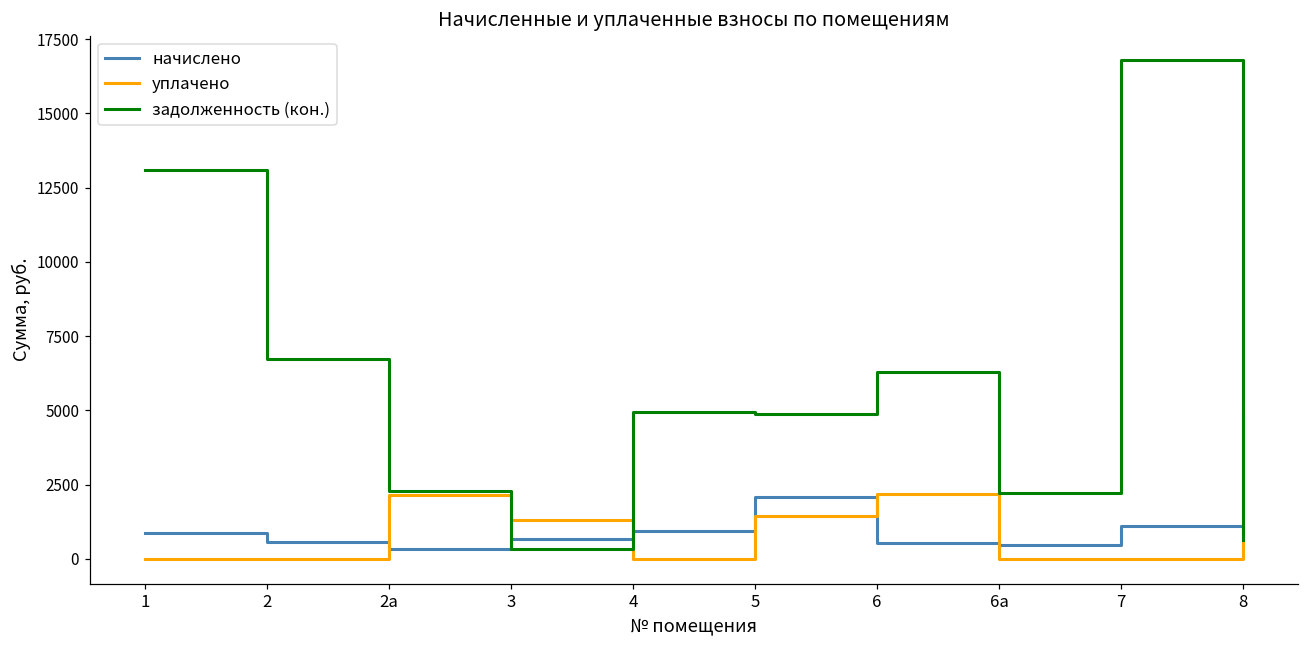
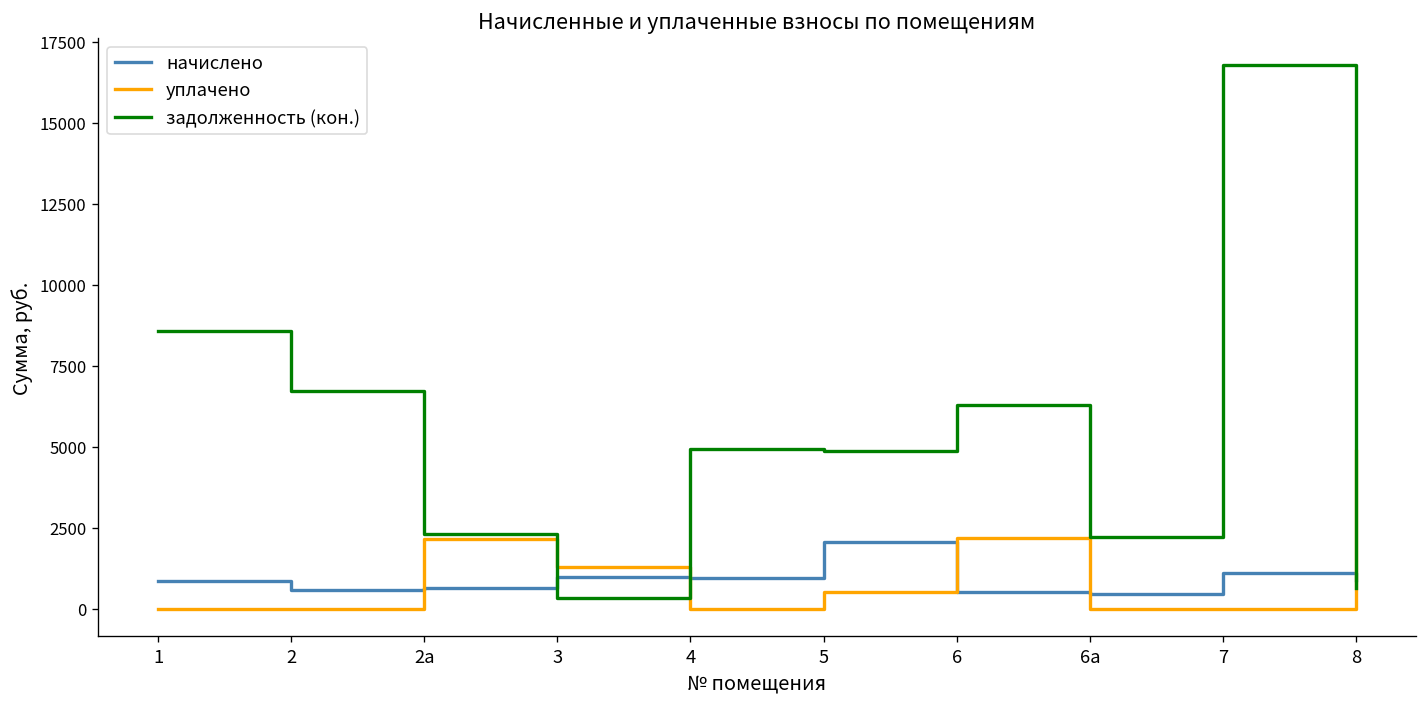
  {
    "начислено": {
      "1": 900,
      "2": 600,
-     "2а": 300,
-     "3": 700,
+     "2а": 600,
+     "3": 1000,
      "4": 900,
      "5": 2100,
      "6": 500,
      "6а": 500,
      "7": 1100,
      "8": 900
    },
    "уплачено": {
      "1": 0,
      "2": 0,
      "2а": 2100,
      "3": 1300,
      "4": 0,
-     "5": 1400,
+     "5": 500,
      "6": 2200,
      "6а": 0,
      "7": 0,
      "8": 4900
    },
    "задолженность (кон.)": {
-     "1": 13100,
+     "1": 8600,
      "2": 6700,
      "2а": 2300,
      "3": 300,
      "4": 4900,
      "5": 4900,
      "6": 6300,
      "6а": 2200,
      "7": 16800,
      "8": 700
    }
  }
